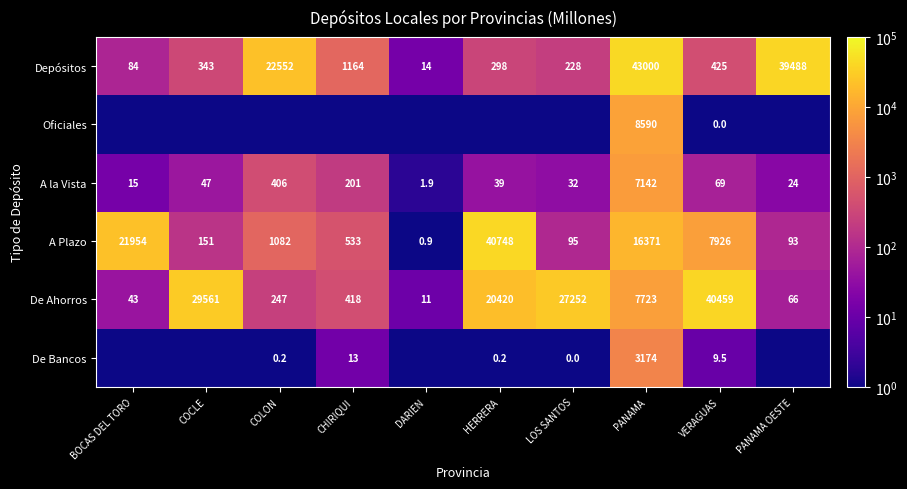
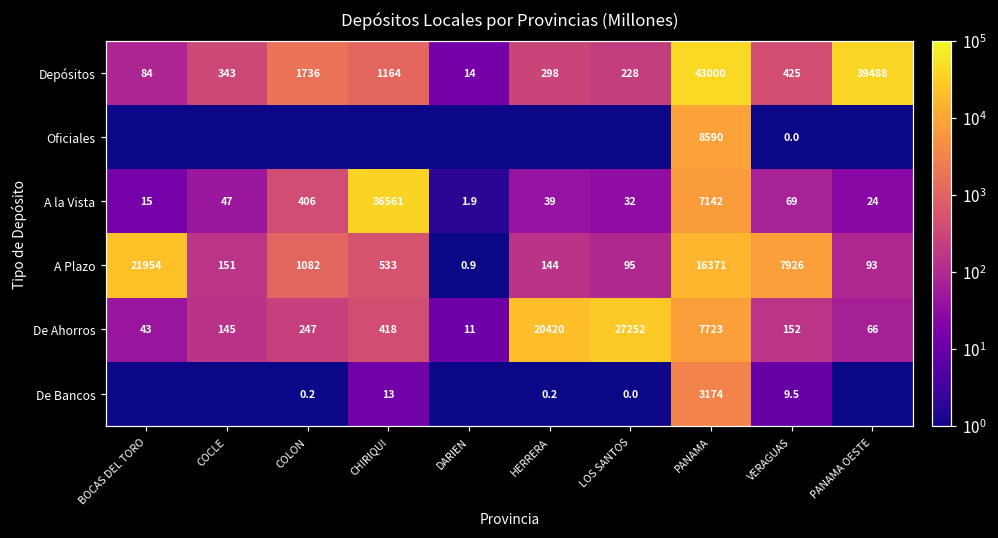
  {
    "Depósitos": {
      "BOCAS DEL TORO": 84,
      "COCLE": 343,
-     "COLON": 22552,
+     "COLON": 1736,
      "CHIRIQUI": 1164,
      "DARIEN": 14,
      "HERRERA": 298,
      "LOS SANTOS": 228,
      "PANAMA": 43000,
      "VERAGUAS": 425,
      "PANAMA OESTE": 39488
    },
    "Oficiales": {
      "PANAMA": 8590,
      "VERAGUAS": 0.0
    },
    "A la Vista": {
      "BOCAS DEL TORO": 15,
      "COCLE": 47,
      "COLON": 406,
-     "CHIRIQUI": 201,
+     "CHIRIQUI": 36561,
      "DARIEN": 1.9,
      "HERRERA": 39,
      "LOS SANTOS": 32,
      "PANAMA": 7142,
      "VERAGUAS": 69,
      "PANAMA OESTE": 24
    },
    "A Plazo": {
      "BOCAS DEL TORO": 21954,
      "COCLE": 151,
      "COLON": 1082,
      "CHIRIQUI": 533,
      "DARIEN": 0.9,
-     "HERRERA": 40748,
+     "HERRERA": 144,
      "LOS SANTOS": 95,
      "PANAMA": 16371,
      "VERAGUAS": 7926,
      "PANAMA OESTE": 93
    },
    "De Ahorros": {
      "BOCAS DEL TORO": 43,
-     "COCLE": 29561,
+     "COCLE": 145,
      "COLON": 247,
      "CHIRIQUI": 418,
      "DARIEN": 11,
      "HERRERA": 20420,
      "LOS SANTOS": 27252,
      "PANAMA": 7723,
-     "VERAGUAS": 40459,
+     "VERAGUAS": 152,
      "PANAMA OESTE": 66
    },
    "De Bancos": {
      "COLON": 0.2,
      "CHIRIQUI": 13,
      "HERRERA": 0.2,
      "LOS SANTOS": 0.0,
      "PANAMA": 3174,
      "VERAGUAS": 9.5
    }
  }
